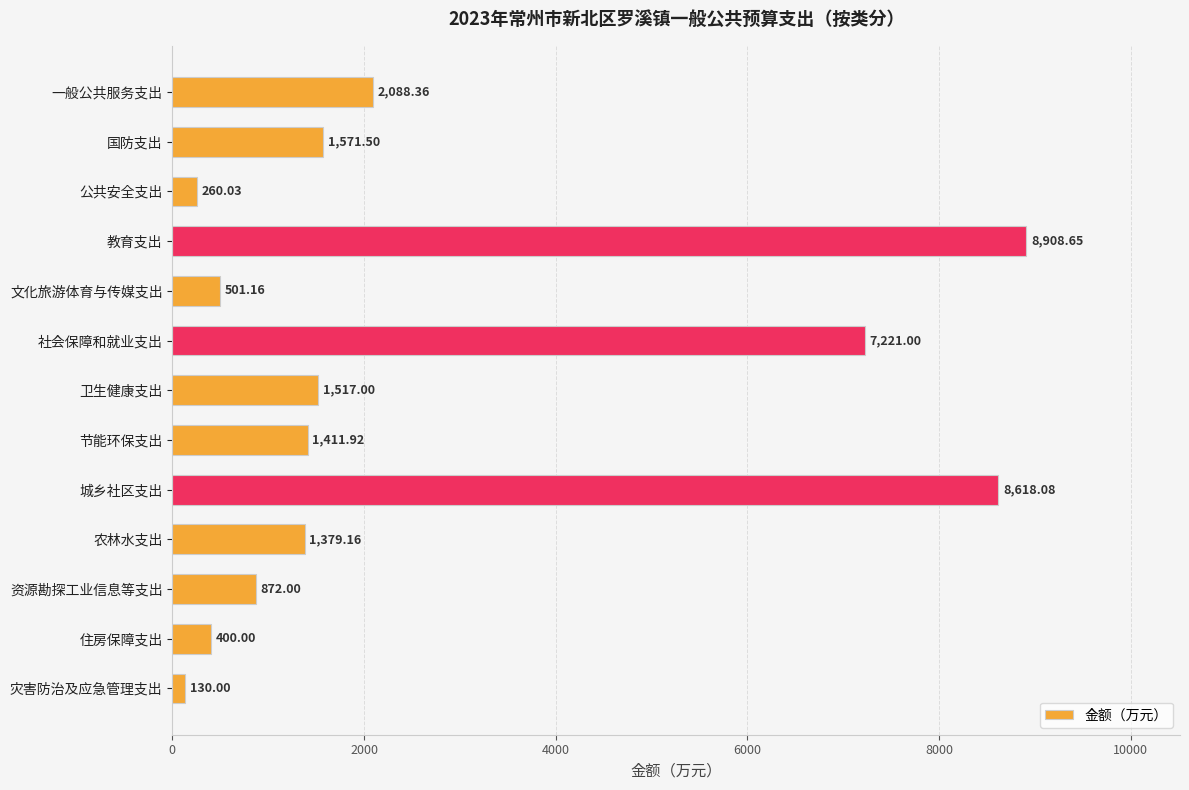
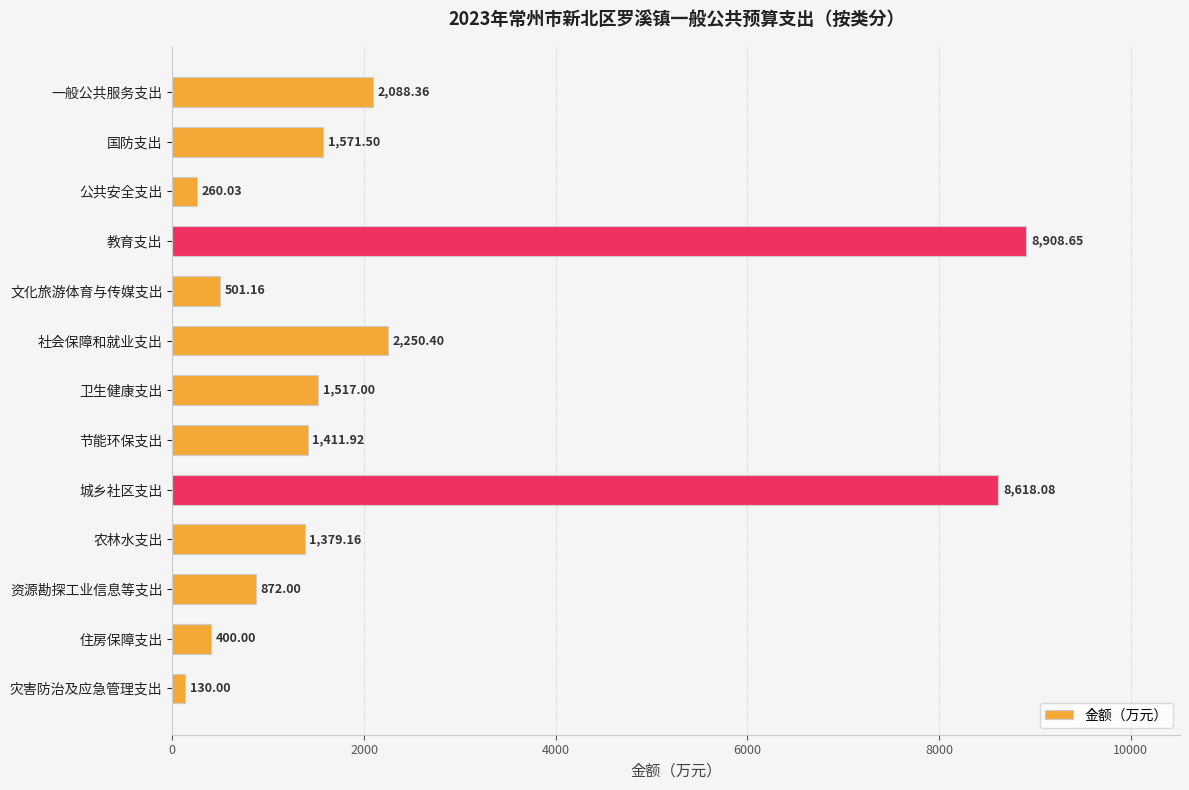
  {
    "一般公共服务支出": "2,088.36",
    "国防支出": "1,571.50",
    "公共安全支出": "260.03",
    "教育支出": "8,908.65",
    "文化旅游体育与传媒支出": "501.16",
-   "社会保障和就业支出": "7,221.00",
+   "社会保障和就业支出": "2,250.40",
    "卫生健康支出": "1,517.00",
    "节能环保支出": "1,411.92",
    "城乡社区支出": "8,618.08",
    "农林水支出": "1,379.16",
    "资源勘探工业信息等支出": "872.00",
    "住房保障支出": "400.00",
    "灾害防治及应急管理支出": "130.00"
  }
